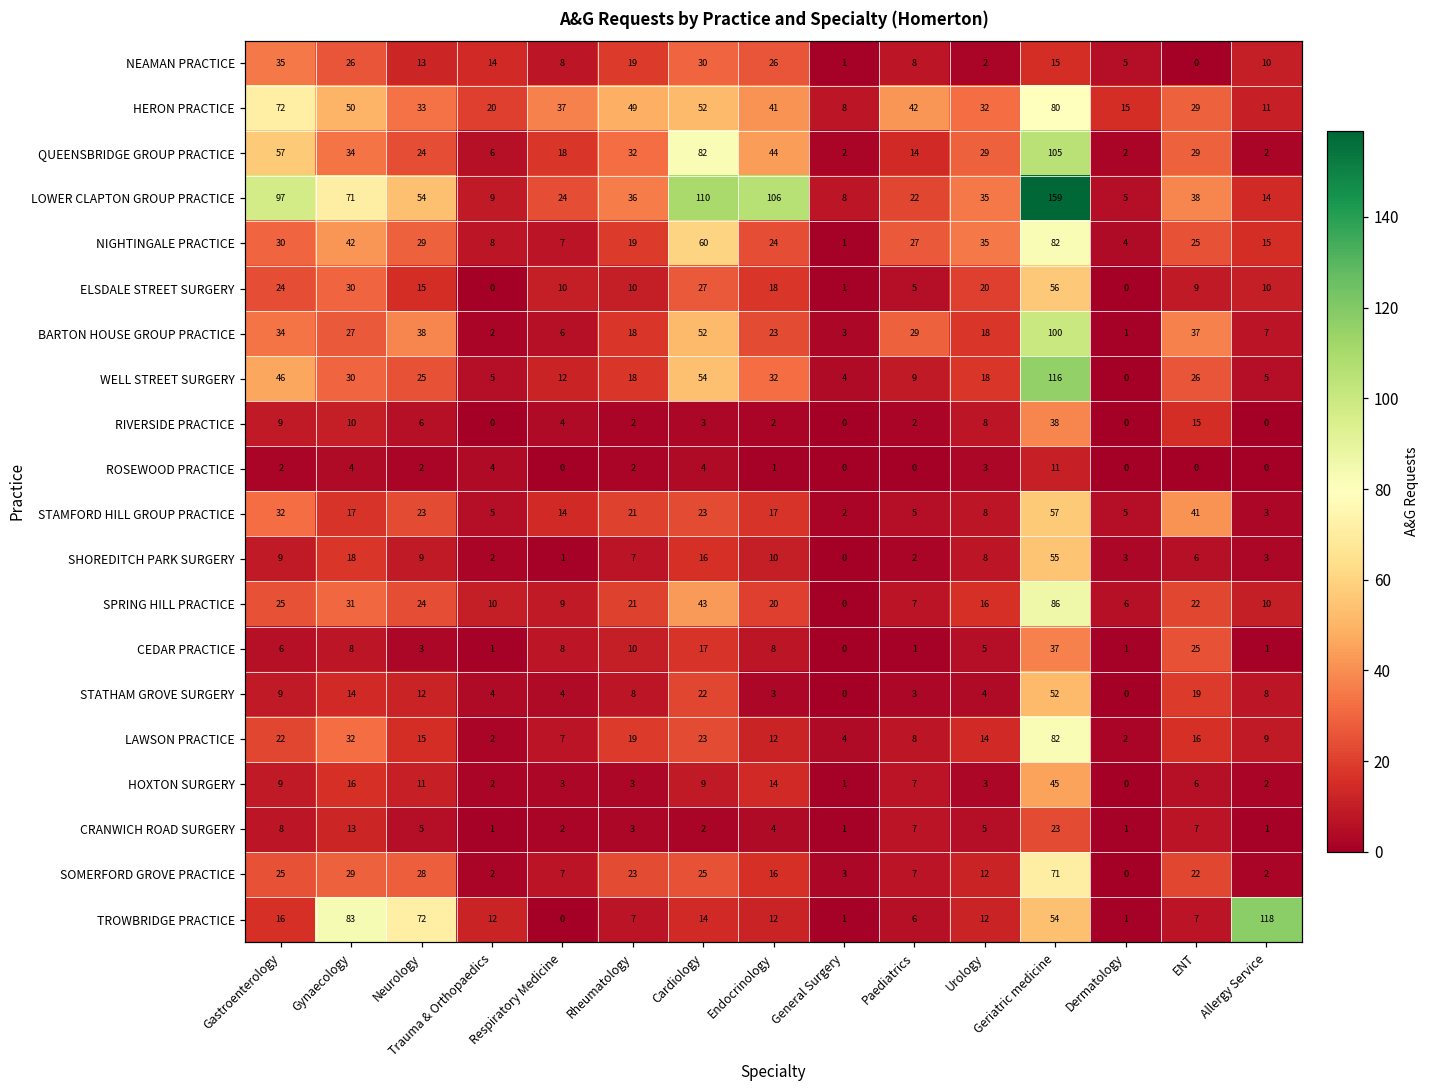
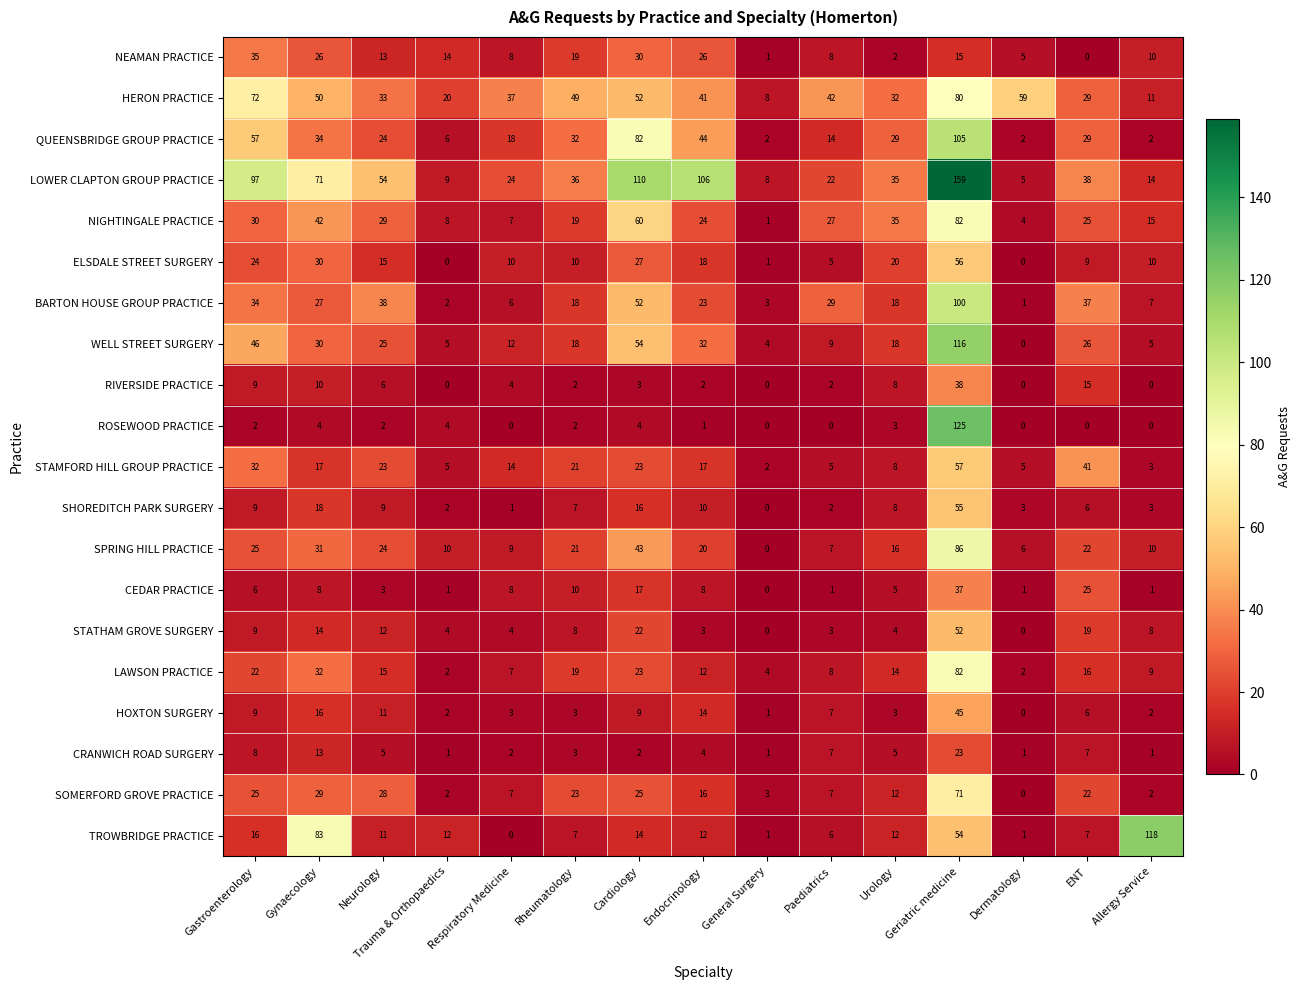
  {
    "HERON PRACTICE": {
      "Gastroenterology": 72,
      "Gynaecology": 50,
      "Neurology": 33,
      "Trauma & Orthopaedics": 20,
      "Respiratory Medicine": 37,
      "Rheumatology": 49,
      "Cardiology": 52,
      "Endocrinology": 41,
      "General Surgery": 8,
      "Paediatrics": 42,
      "Urology": 32,
      "Geriatric medicine": 80,
-     "Dermatology": 15,
+     "Dermatology": 59,
      "ENT": 29,
      "Allergy Service": 11
    },
    "ROSEWOOD PRACTICE": {
      "Gastroenterology": 2,
      "Gynaecology": 4,
      "Neurology": 2,
      "Trauma & Orthopaedics": 4,
      "Respiratory Medicine": 0,
      "Rheumatology": 2,
      "Cardiology": 4,
      "Endocrinology": 1,
      "General Surgery": 0,
      "Paediatrics": 0,
      "Urology": 3,
-     "Geriatric medicine": 11,
+     "Geriatric medicine": 125,
      "Dermatology": 0,
      "ENT": 0,
      "Allergy Service": 0
    },
    "TROWBRIDGE PRACTICE": {
      "Gastroenterology": 16,
      "Gynaecology": 83,
-     "Neurology": 72,
+     "Neurology": 11,
      "Trauma & Orthopaedics": 12,
      "Respiratory Medicine": 0,
      "Rheumatology": 7,
      "Cardiology": 14,
      "Endocrinology": 12,
      "General Surgery": 1,
      "Paediatrics": 6,
      "Urology": 12,
      "Geriatric medicine": 54,
      "Dermatology": 1,
      "ENT": 7,
      "Allergy Service": 118
    }
  }
